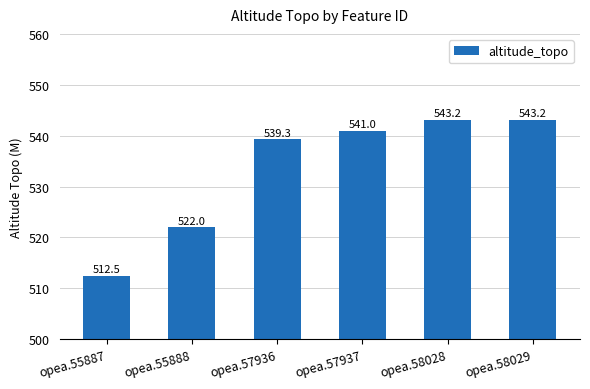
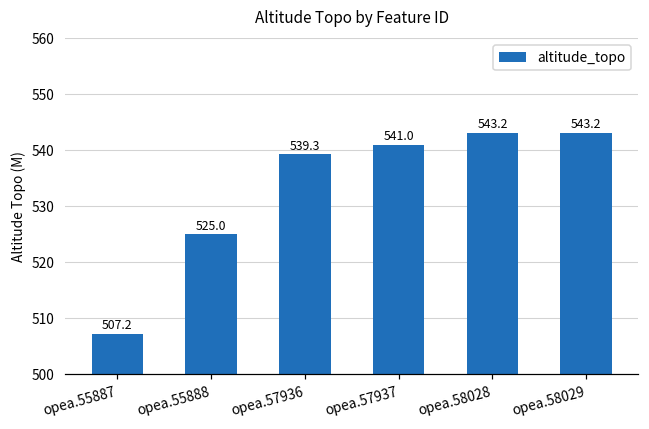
  {
-   "opea.55887": 512.5,
-   "opea.55888": 522.0,
+   "opea.55887": 507.2,
+   "opea.55888": 525.0,
    "opea.57936": 539.3,
    "opea.57937": 541.0,
    "opea.58028": 543.2,
    "opea.58029": 543.2
  }
